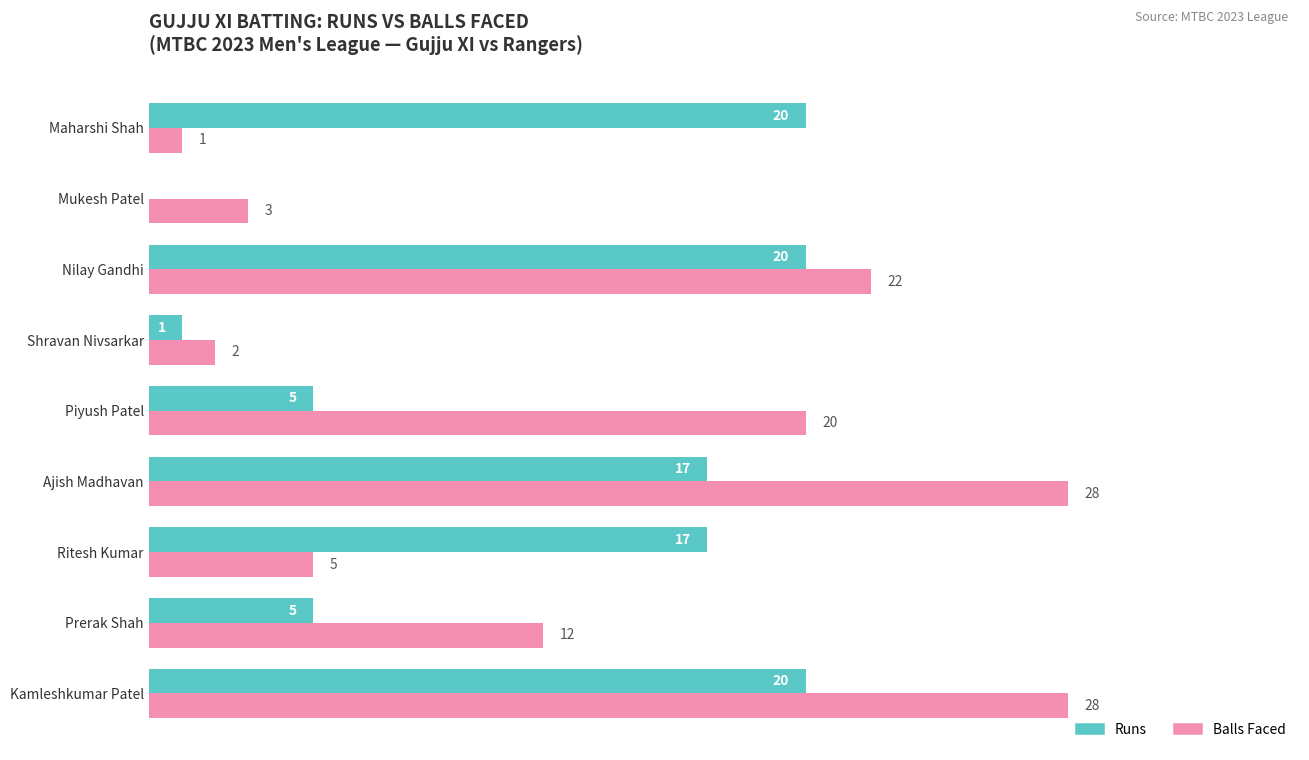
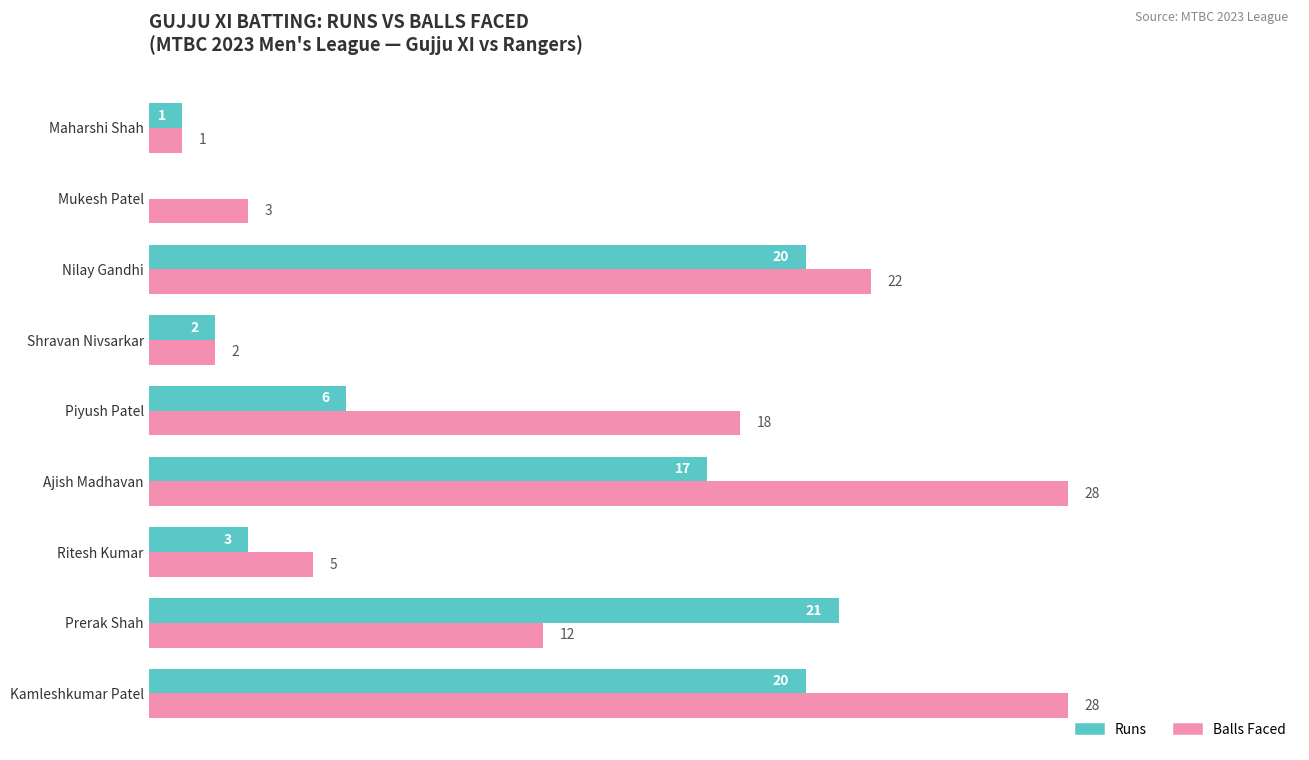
  {
    "Runs": {
-     "Maharshi Shah": 20,
+     "Maharshi Shah": 1,
      "Nilay Gandhi": 20,
-     "Shravan Nivsarkar": 1,
-     "Piyush Patel": 5,
+     "Shravan Nivsarkar": 2,
+     "Piyush Patel": 6,
      "Ajish Madhavan": 17,
-     "Ritesh Kumar": 17,
-     "Prerak Shah": 5,
+     "Ritesh Kumar": 3,
+     "Prerak Shah": 21,
      "Kamleshkumar Patel": 20
    },
    "Balls Faced": {
      "Maharshi Shah": 1,
      "Mukesh Patel": 3,
      "Nilay Gandhi": 22,
      "Shravan Nivsarkar": 2,
-     "Piyush Patel": 20,
+     "Piyush Patel": 18,
      "Ajish Madhavan": 28,
      "Ritesh Kumar": 5,
      "Prerak Shah": 12,
      "Kamleshkumar Patel": 28
    }
  }
